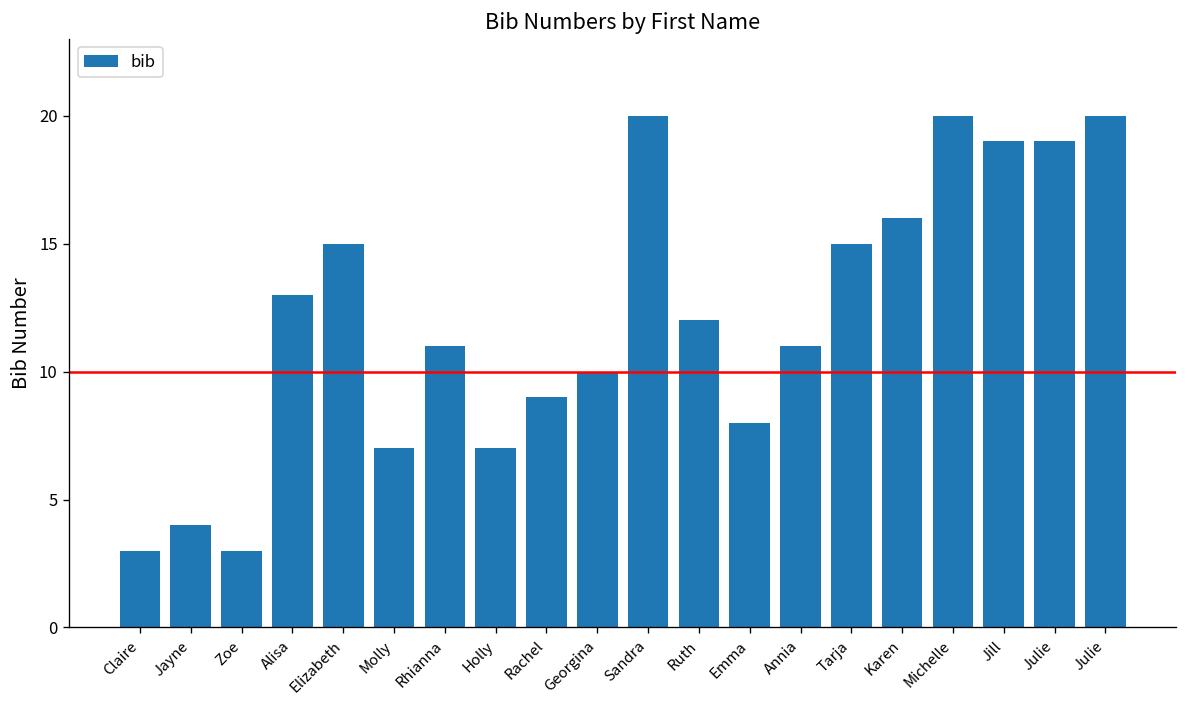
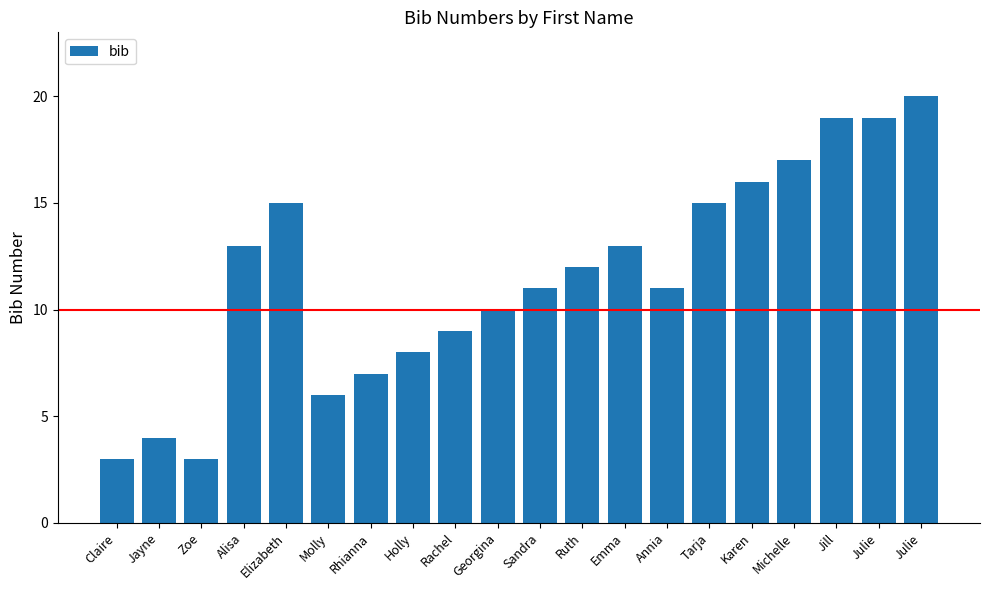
  {
    "Claire": 3,
    "Jayne": 4,
    "Zoe": 3,
    "Alisa": 13,
    "Elizabeth": 15,
-   "Molly": 7,
-   "Rhianna": 11,
-   "Holly": 7,
+   "Molly": 6,
+   "Rhianna": 7,
+   "Holly": 8,
    "Rachel": 9,
    "Georgina": 10,
-   "Sandra": 20,
+   "Sandra": 11,
    "Ruth": 12,
-   "Emma": 8,
+   "Emma": 13,
    "Annia": 11,
    "Tarja": 15,
    "Karen": 16,
-   "Michelle": 20,
+   "Michelle": 17,
    "Jill": 19
  }
